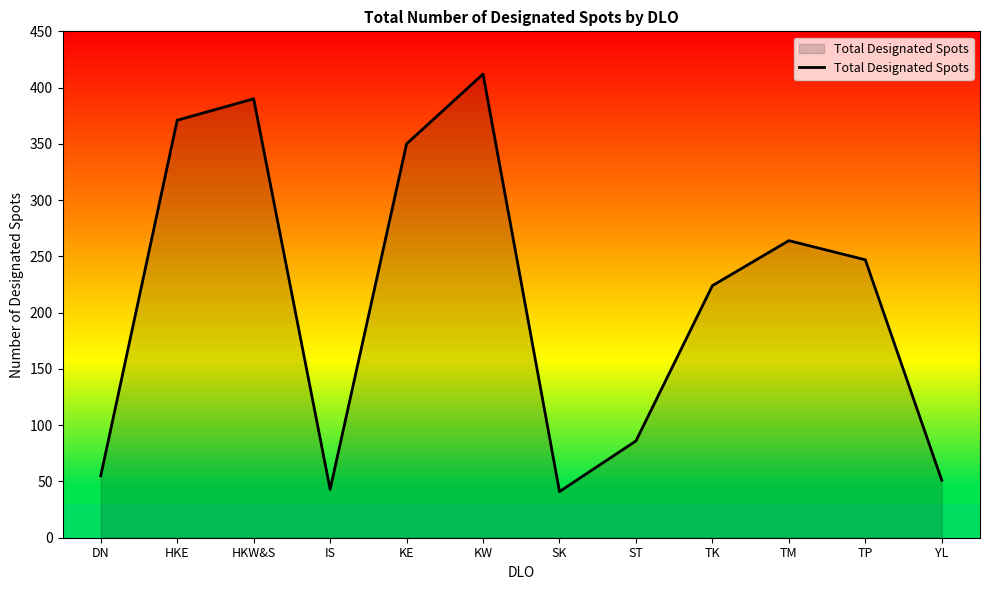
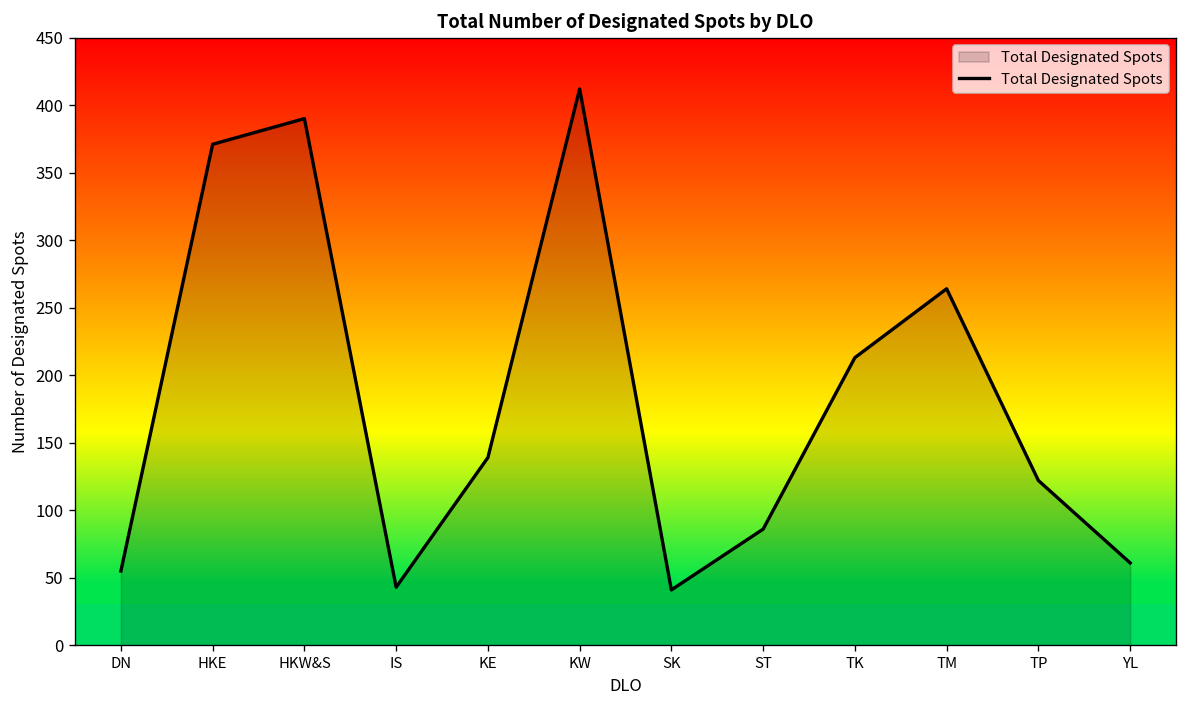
  {
    "DN": 55,
    "HKE": 371,
    "HKW&S": 390,
    "IS": 43,
-   "KE": 350,
+   "KE": 139,
    "KW": 412,
    "SK": 41,
    "ST": 86,
-   "TK": 224,
+   "TK": 213,
    "TM": 264,
-   "TP": 247,
-   "YL": 51
+   "TP": 122,
+   "YL": 61
  }
